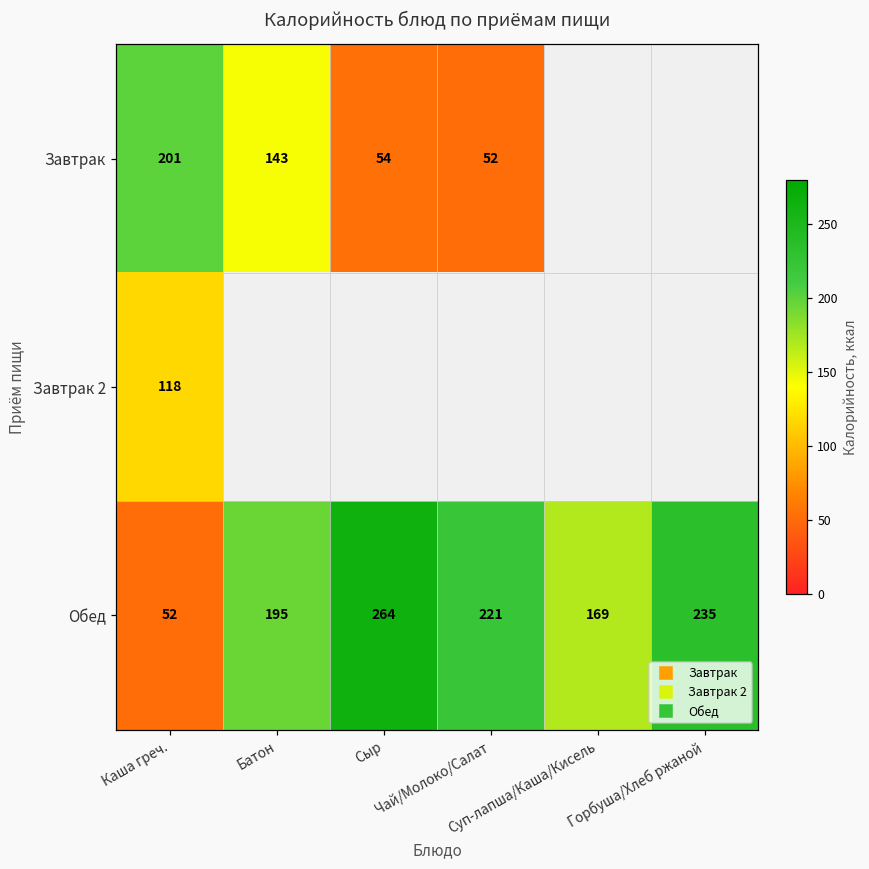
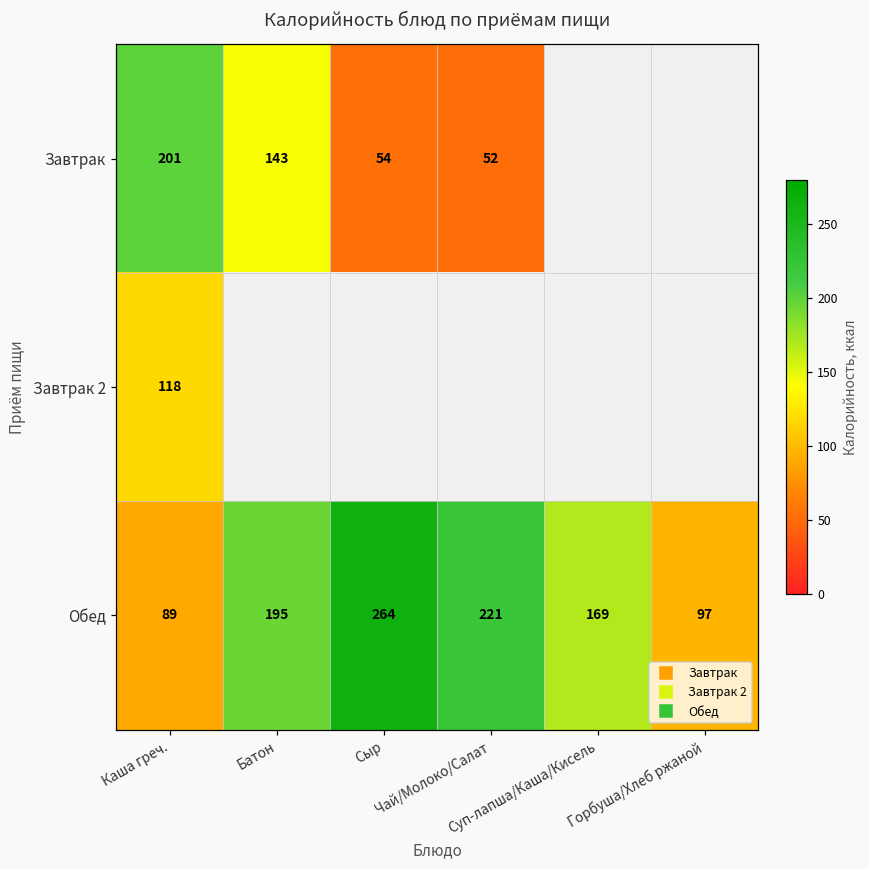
  {
    "Завтрак": {
      "Каша греч.": 201,
      "Батон": 143,
      "Сыр": 54,
      "Чай/Молоко/Салат": 52
    },
    "Завтрак 2": {
      "Каша греч.": 118
    },
    "Обед": {
-     "Каша греч.": 52,
+     "Каша греч.": 89,
      "Батон": 195,
      "Сыр": 264,
      "Чай/Молоко/Салат": 221,
      "Суп-лапша/Каша/Кисель": 169,
-     "Горбуша/Хлеб ржаной": 235
+     "Горбуша/Хлеб ржаной": 97
    }
  }
